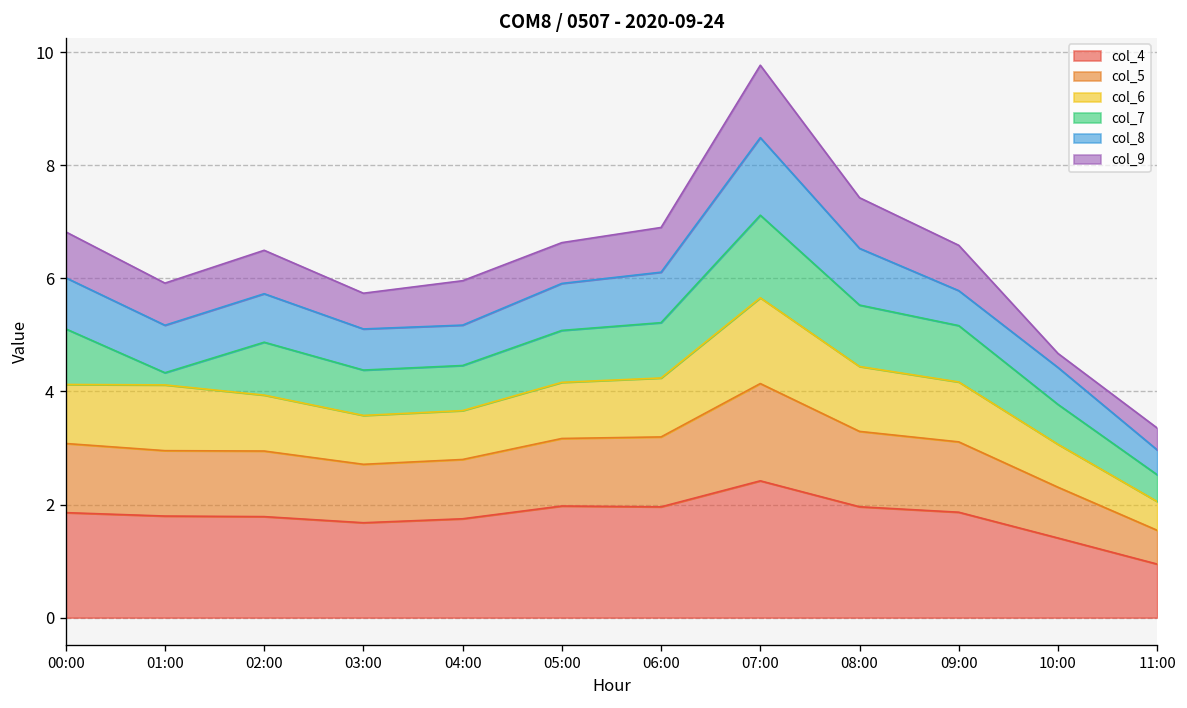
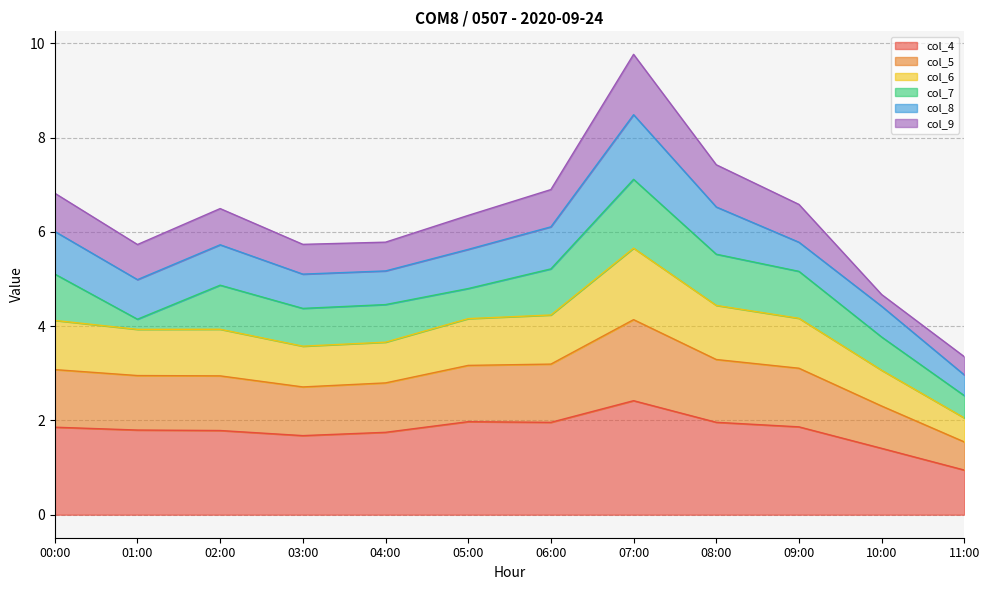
  {
    "col_6": {
      "00:00": 1.0,
-     "01:00": 1.2,
+     "01:00": 1.0,
      "02:00": 1.0,
      "03:00": 0.9,
      "04:00": 0.9,
      "05:00": 1.0,
      "06:00": 1.0,
      "07:00": 1.5,
      "08:00": 1.1,
      "09:00": 1.1,
      "10:00": 0.8,
      "11:00": 0.5
    },
    "col_7": {
      "00:00": 1.0,
      "01:00": 0.2,
      "02:00": 0.9,
      "03:00": 0.8,
      "04:00": 0.8,
-     "05:00": 0.9,
+     "05:00": 0.6,
      "06:00": 1.0,
      "07:00": 1.5,
      "08:00": 1.1,
      "09:00": 1.0,
      "10:00": 0.7,
      "11:00": 0.5
    },
    "col_8": {
      "00:00": 0.9,
      "01:00": 0.8,
      "02:00": 0.9,
      "03:00": 0.7,
      "04:00": 0.7,
      "05:00": 0.8,
      "06:00": 0.9,
      "07:00": 1.4,
      "08:00": 1.0,
      "09:00": 0.6,
      "10:00": 0.7,
      "11:00": 0.4
    },
    "col_9": {
      "00:00": 0.8,
      "01:00": 0.7,
      "02:00": 0.8,
      "03:00": 0.6,
-     "04:00": 0.8,
+     "04:00": 0.6,
      "05:00": 0.7,
      "06:00": 0.8,
      "07:00": 1.3,
      "08:00": 0.9,
      "09:00": 0.8,
      "10:00": 0.2,
      "11:00": 0.4
    }
  }
